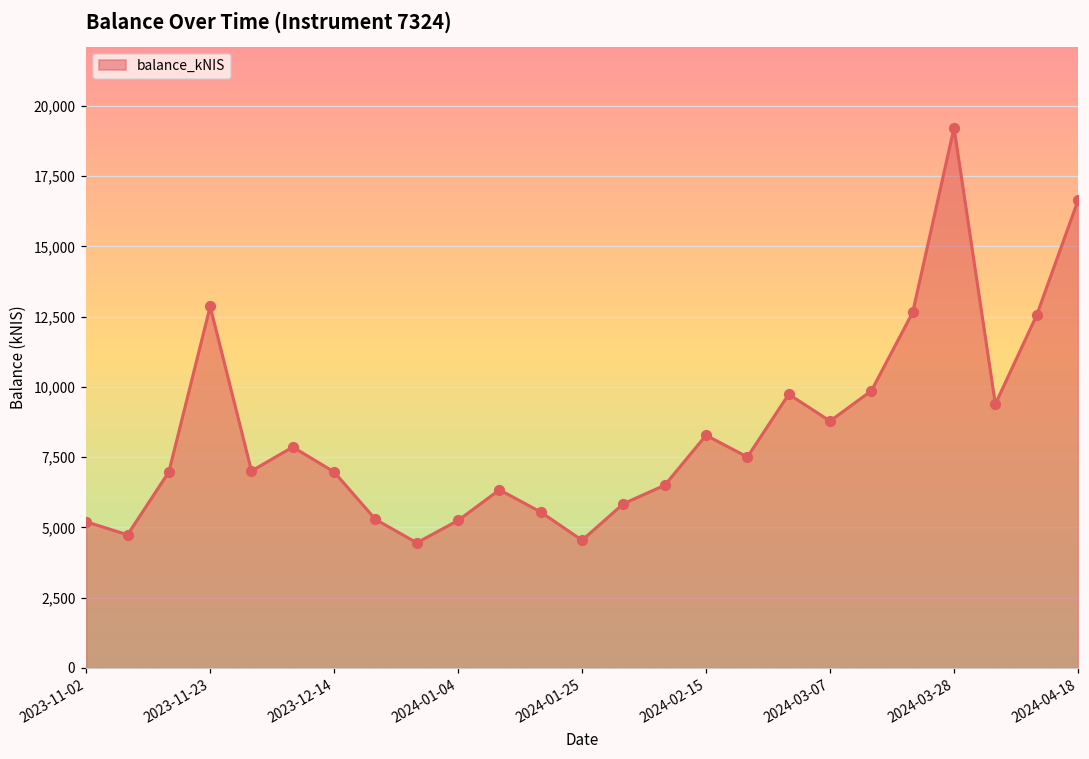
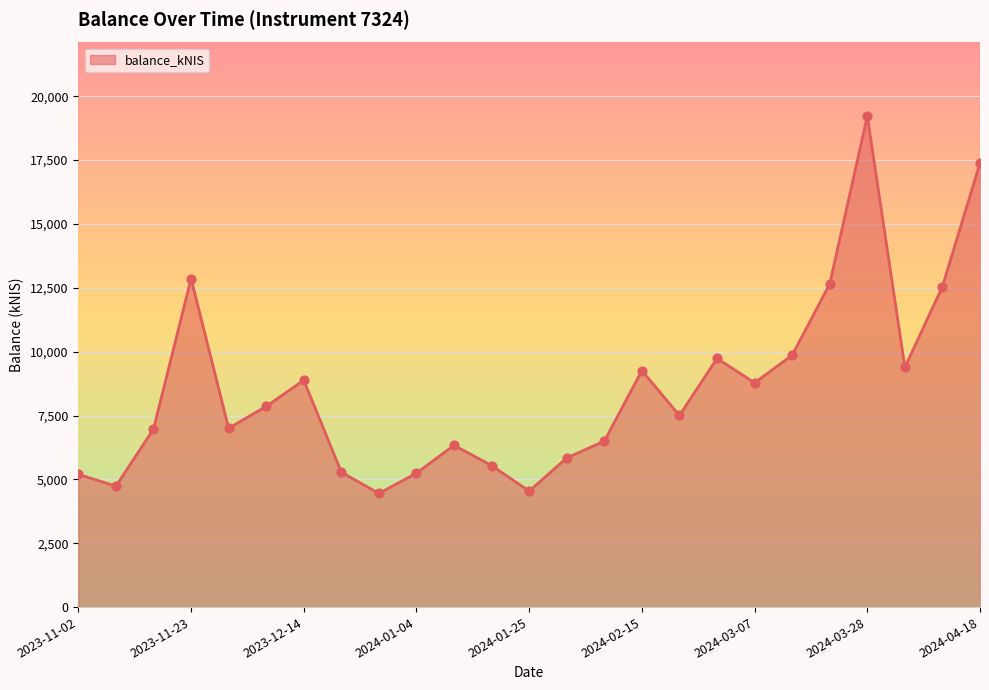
  {
    "2023-11-02": "5,200",
    "2023-11-23": "12,900",
-   "2023-12-14": "7,000",
+   "2023-12-14": "8,900",
    "2024-01-04": "5,200",
    "2024-01-25": "4,500",
-   "2024-02-15": "8,300",
+   "2024-02-15": "9,300",
    "2024-03-07": "8,800",
    "2024-03-28": "19,200",
-   "2024-04-18": "16,600"
+   "2024-04-18": "17,400"
  }
